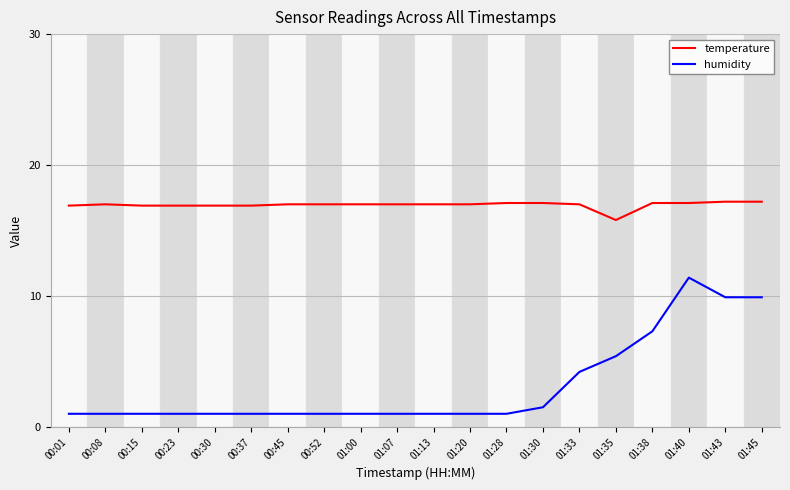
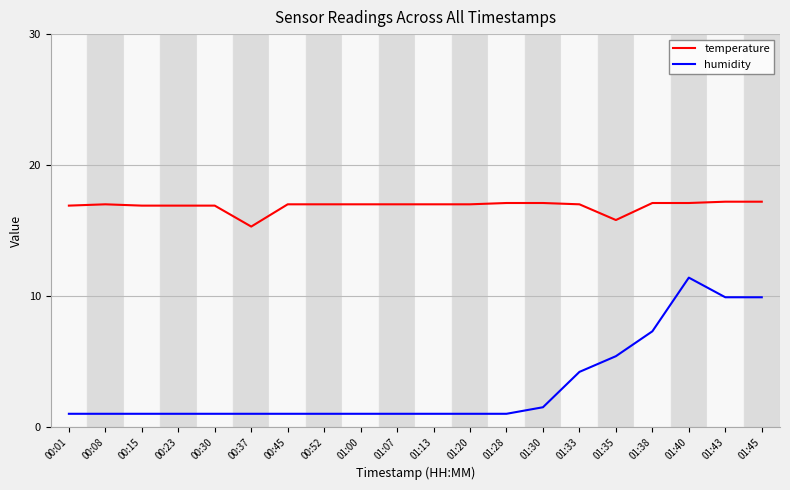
  {
    "temperature": {
      "00:01": 16.9,
      "00:08": 17.0,
      "00:15": 16.9,
      "00:23": 16.9,
      "00:30": 16.9,
-     "00:37": 16.9,
+     "00:37": 15.3,
      "00:45": 17.0,
      "00:52": 17.0,
      "01:00": 17.0,
      "01:07": 17.0,
      "01:13": 17.0,
      "01:20": 17.0,
      "01:28": 17.1,
      "01:30": 17.1,
      "01:33": 17.0,
      "01:35": 15.8,
      "01:38": 17.1,
      "01:40": 17.1,
      "01:43": 17.2,
      "01:45": 17.2
    },
    "humidity": {
      "00:01": 1.0,
      "00:08": 1.0,
      "00:15": 1.0,
      "00:23": 1.0,
      "00:30": 1.0,
      "00:37": 1.0,
      "00:45": 1.0,
      "00:52": 1.0,
      "01:00": 1.0,
      "01:07": 1.0,
      "01:13": 1.0,
      "01:20": 1.0,
      "01:28": 1.0,
      "01:30": 1.5,
      "01:33": 4.2,
      "01:35": 5.4,
      "01:38": 7.3,
      "01:40": 11.4,
      "01:43": 9.9,
      "01:45": 9.9
    }
  }
